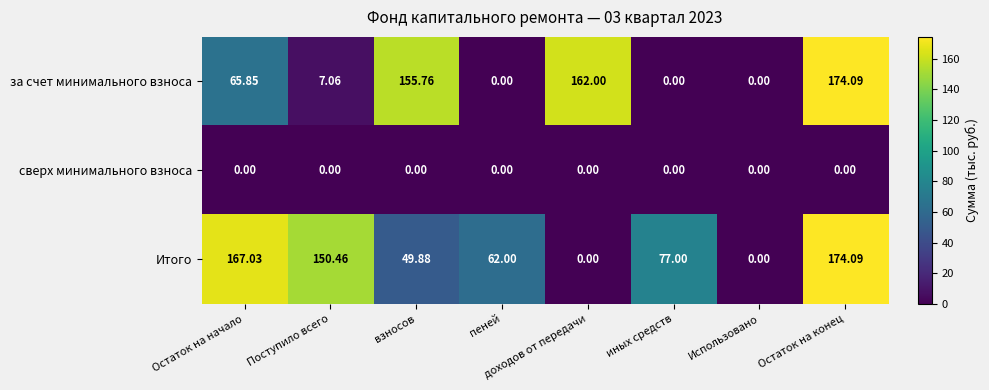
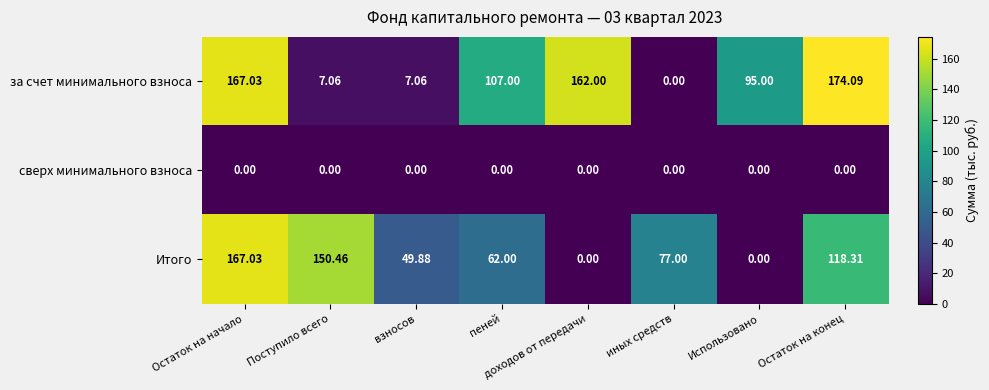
  {
    "за счет минимального взноса": {
-     "Остаток на начало": 65.85,
+     "Остаток на начало": 167.03,
      "Поступило всего": 7.06,
-     "взносов": 155.76,
-     "пеней": 0.00,
+     "взносов": 7.06,
+     "пеней": 107.00,
      "доходов от передачи": 162.00,
      "иных средств": 0.00,
-     "Использовано": 0.00,
+     "Использовано": 95.00,
      "Остаток на конец": 174.09
    },
    "сверх минимального взноса": {
      "Остаток на начало": 0.00,
      "Поступило всего": 0.00,
      "взносов": 0.00,
      "пеней": 0.00,
      "доходов от передачи": 0.00,
      "иных средств": 0.00,
      "Использовано": 0.00,
      "Остаток на конец": 0.00
    },
    "Итого": {
      "Остаток на начало": 167.03,
      "Поступило всего": 150.46,
      "взносов": 49.88,
      "пеней": 62.00,
      "доходов от передачи": 0.00,
      "иных средств": 77.00,
      "Использовано": 0.00,
-     "Остаток на конец": 174.09
+     "Остаток на конец": 118.31
    }
  }
